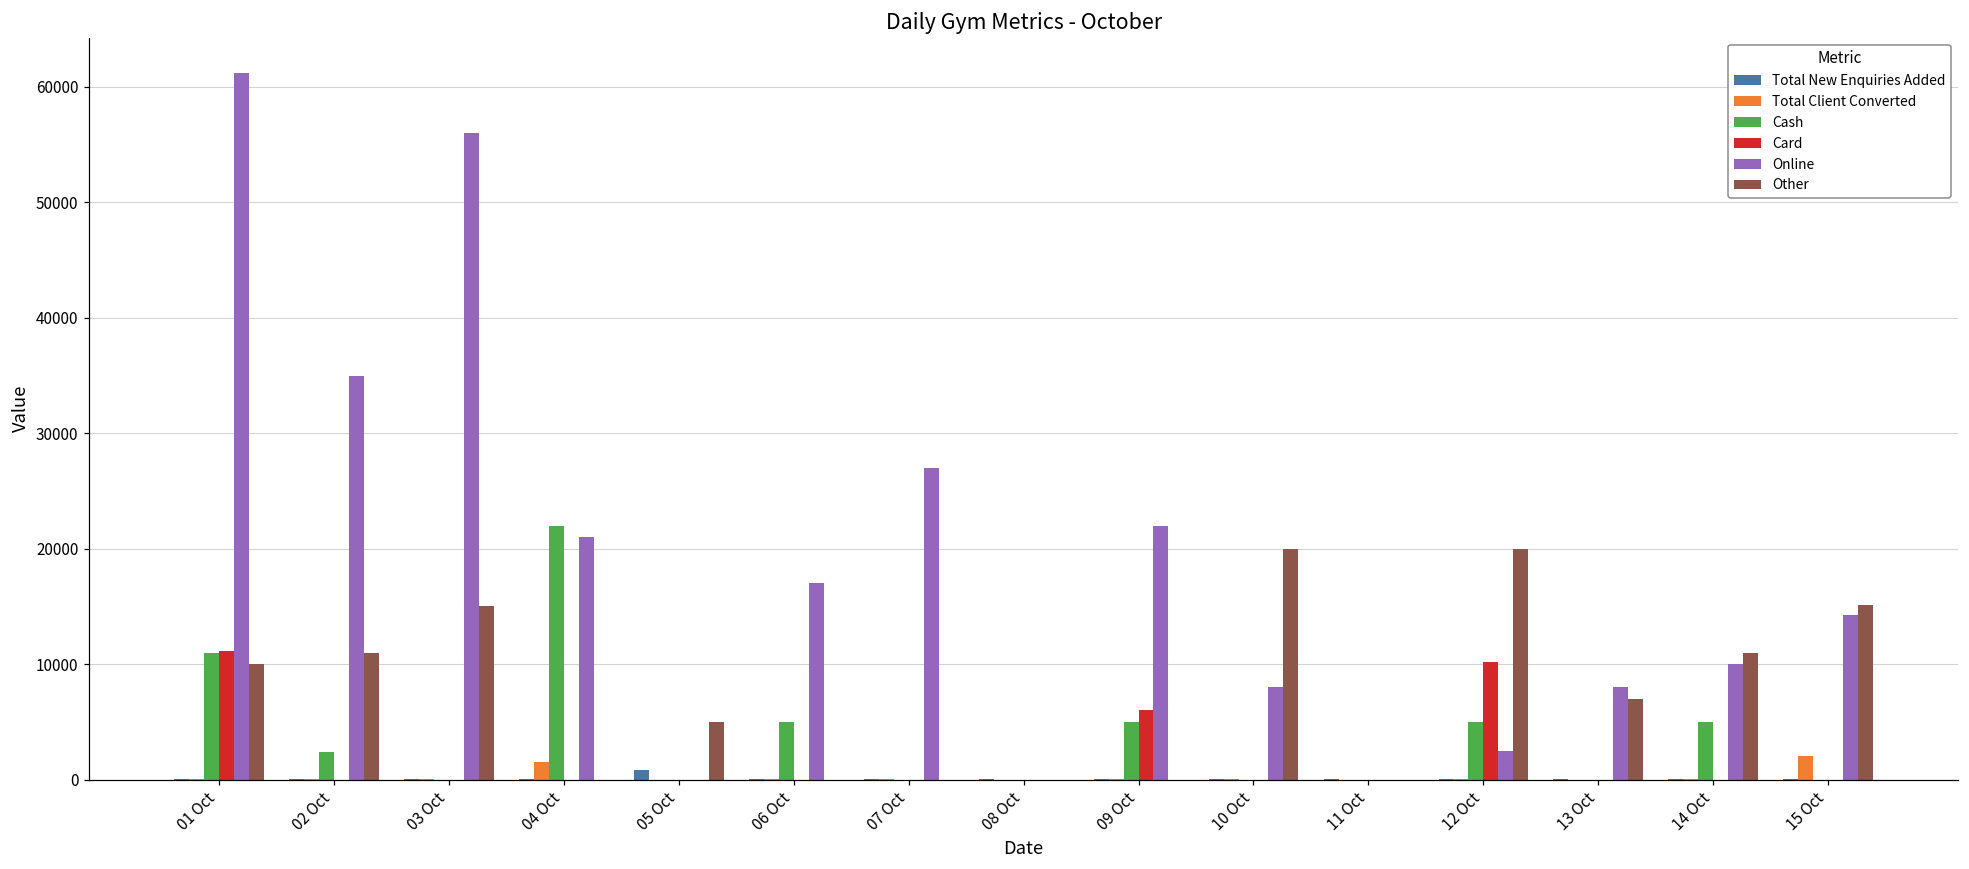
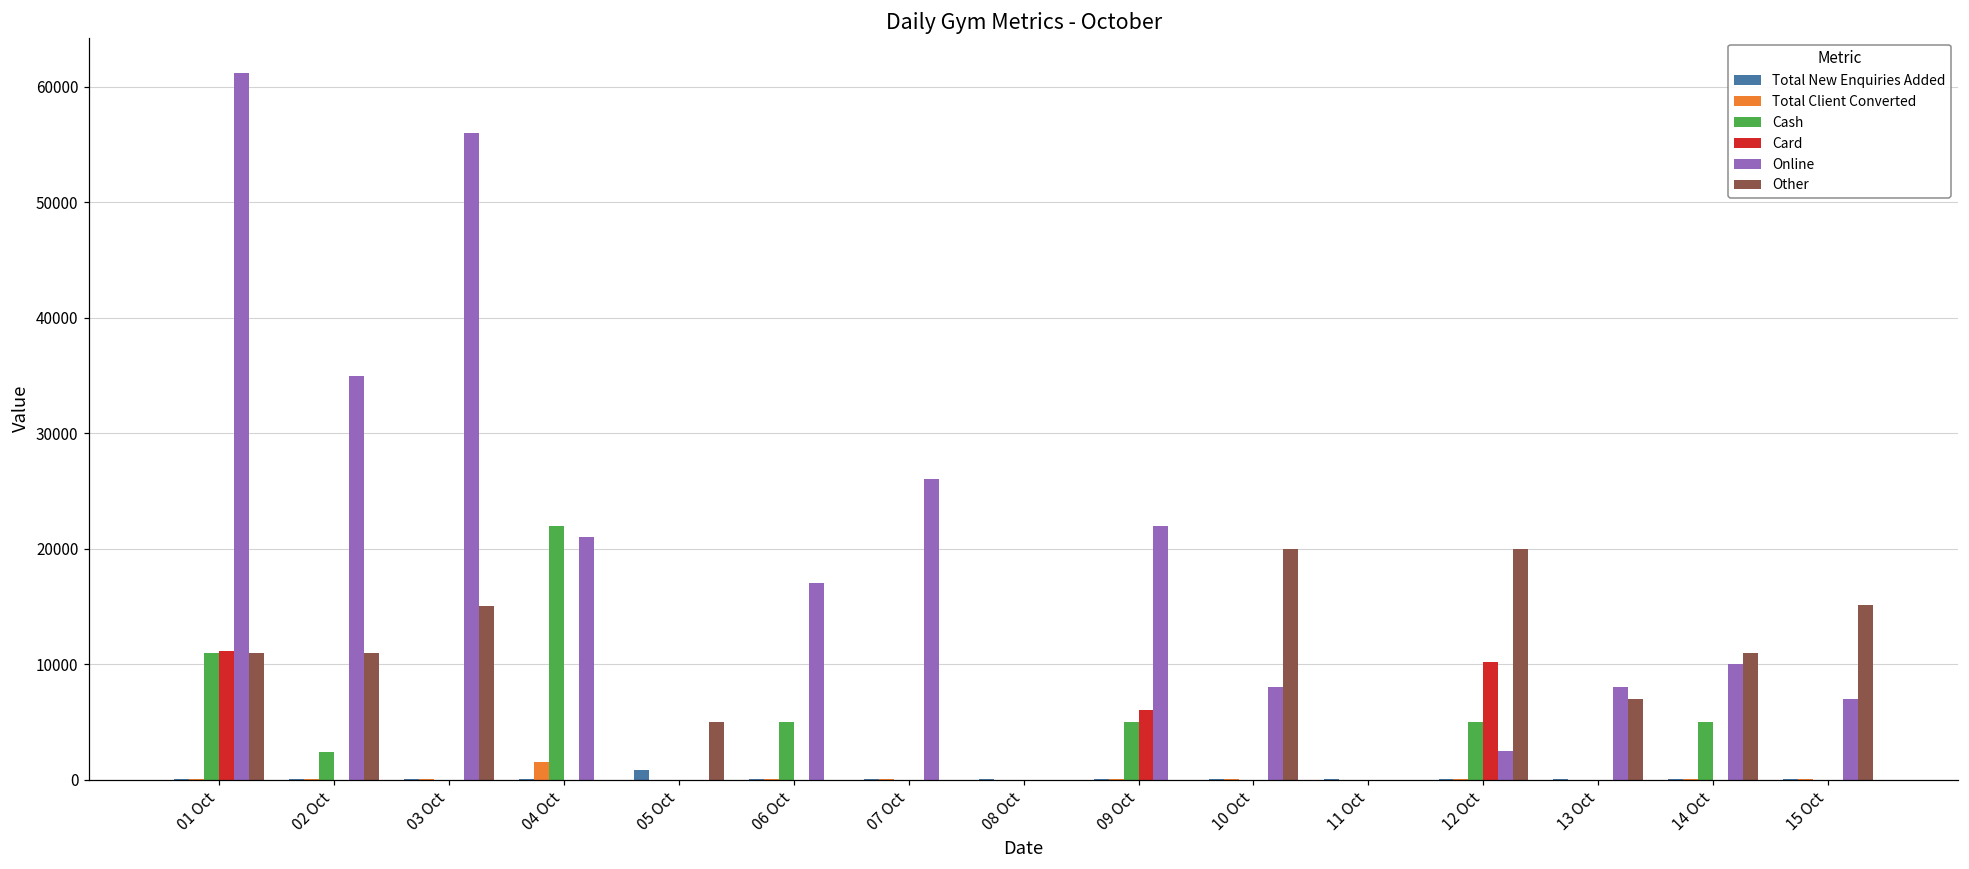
  {
    "Total New Enquiries Added": {
      "05 Oct": 900
    },
    "Total Client Converted": {
      "04 Oct": 1500,
      "08 Oct": 0,
      "11 Oct": 0,
-     "15 Oct": 2000
+     "15 Oct": 0
    },
    "Cash": {
      "01 Oct": 11000,
      "02 Oct": 2400,
      "03 Oct": 0,
      "04 Oct": 22000,
      "05 Oct": 0,
      "06 Oct": 5000,
      "07 Oct": 0,
      "08 Oct": 0,
      "09 Oct": 5000,
      "10 Oct": 0,
      "11 Oct": 0,
      "12 Oct": 5000,
      "13 Oct": 0,
      "14 Oct": 5000,
      "15 Oct": 0
    },
    "Card": {
      "01 Oct": 11200,
      "02 Oct": 0,
      "03 Oct": 0,
      "04 Oct": 0,
      "05 Oct": 0,
      "06 Oct": 0,
      "07 Oct": 0,
      "08 Oct": 0,
      "09 Oct": 6000,
      "10 Oct": 0,
      "11 Oct": 0,
      "12 Oct": 10200,
      "13 Oct": 0,
      "14 Oct": 0,
      "15 Oct": 0
    },
    "Online": {
      "01 Oct": 61200,
      "02 Oct": 35000,
      "03 Oct": 56000,
      "04 Oct": 21000,
      "05 Oct": 0,
      "06 Oct": 17000,
-     "07 Oct": 27000,
+     "07 Oct": 26000,
      "08 Oct": 0,
      "09 Oct": 22000,
      "10 Oct": 8000,
      "11 Oct": 0,
      "12 Oct": 2500,
      "13 Oct": 8000,
      "14 Oct": 10000,
-     "15 Oct": 14300
+     "15 Oct": 7000
    },
    "Other": {
-     "01 Oct": 10000,
+     "01 Oct": 11000,
      "02 Oct": 11000,
      "03 Oct": 15000,
      "04 Oct": 0,
      "05 Oct": 5000,
      "06 Oct": 0,
      "07 Oct": 0,
      "08 Oct": 0,
      "09 Oct": 0,
      "10 Oct": 20000,
      "11 Oct": 0,
      "12 Oct": 20000,
      "13 Oct": 7000,
      "14 Oct": 11000,
      "15 Oct": 15100
    }
  }
